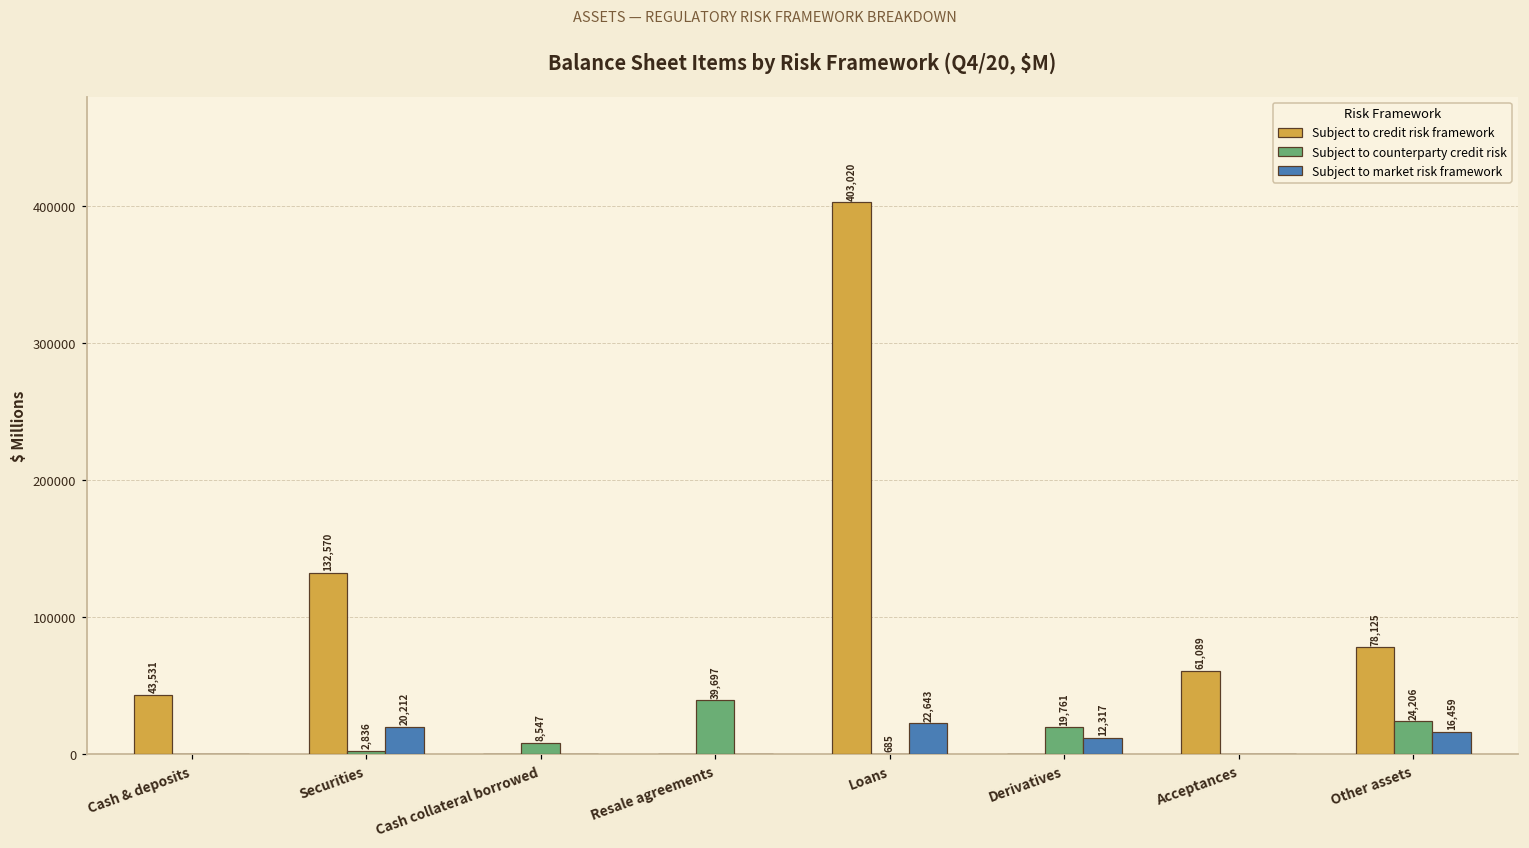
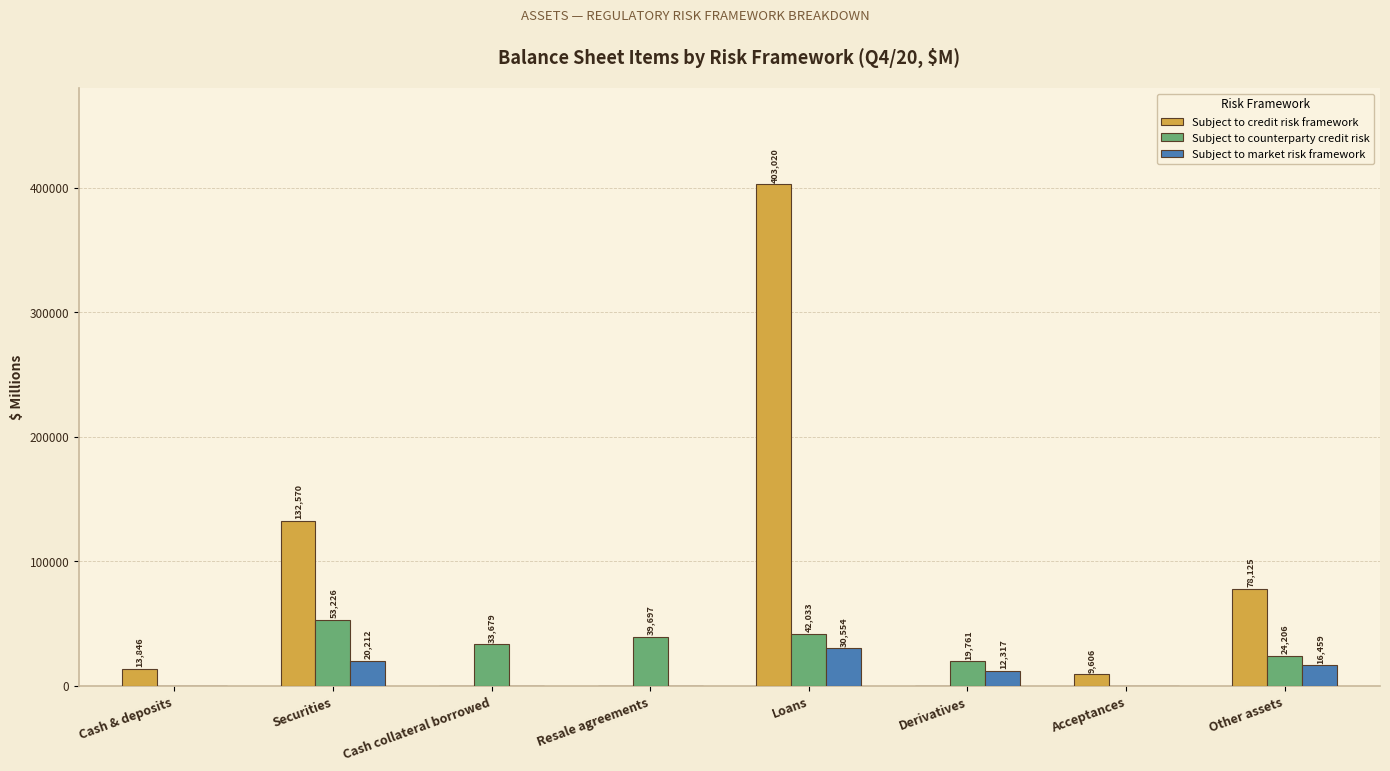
  {
    "Subject to credit risk framework": {
-     "Cash & deposits": "43,531",
+     "Cash & deposits": "13,846",
      "Securities": "132,570",
      "Loans": "403,020",
-     "Acceptances": "61,089",
+     "Acceptances": "9,606",
      "Other assets": "78,125"
    },
    "Subject to counterparty credit risk": {
-     "Securities": "2,836",
-     "Cash collateral borrowed": "8,547",
+     "Securities": "53,226",
+     "Cash collateral borrowed": "33,679",
      "Resale agreements": "39,697",
-     "Loans": "685",
+     "Loans": "42,033",
      "Derivatives": "19,761",
      "Other assets": "24,206"
    },
    "Subject to market risk framework": {
      "Securities": "20,212",
-     "Loans": "22,643",
+     "Loans": "30,554",
      "Derivatives": "12,317",
      "Other assets": "16,459"
    }
  }
